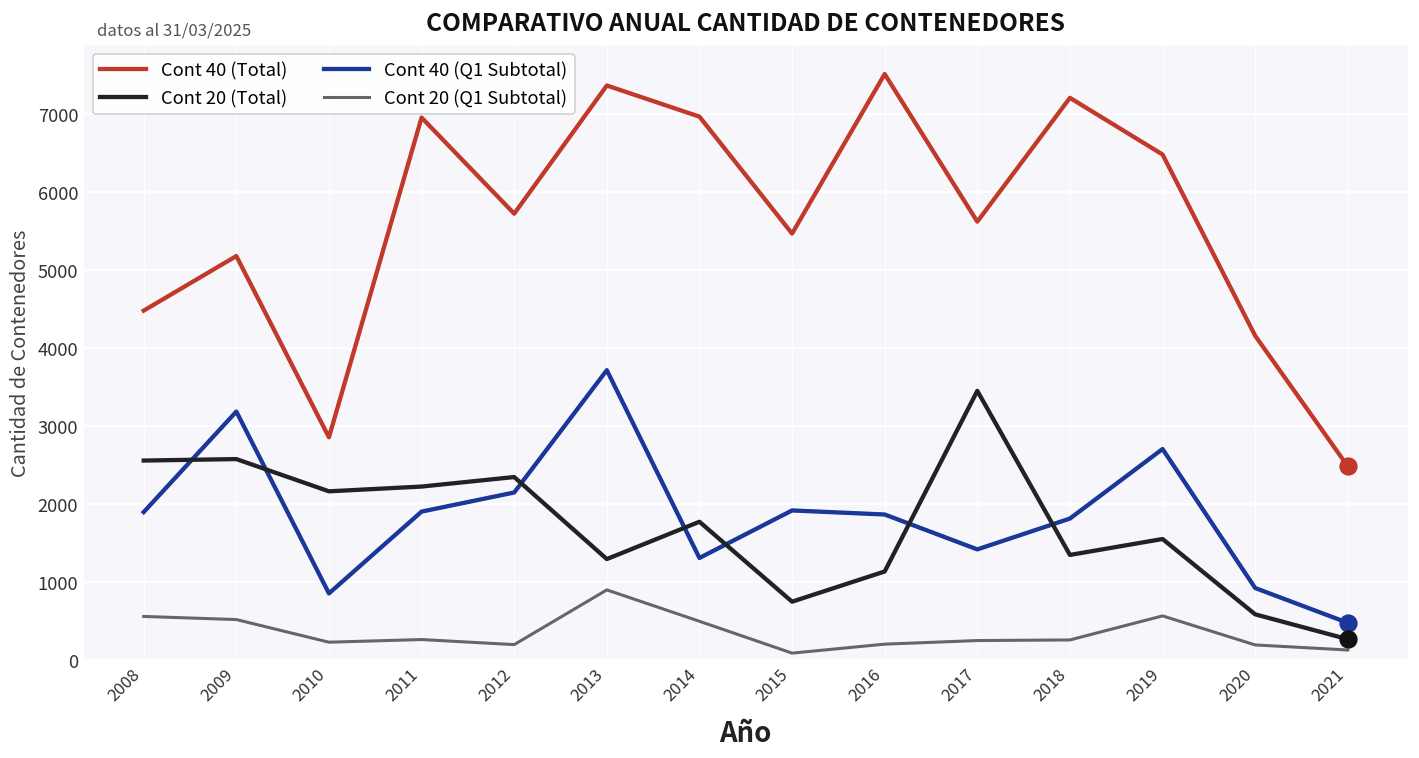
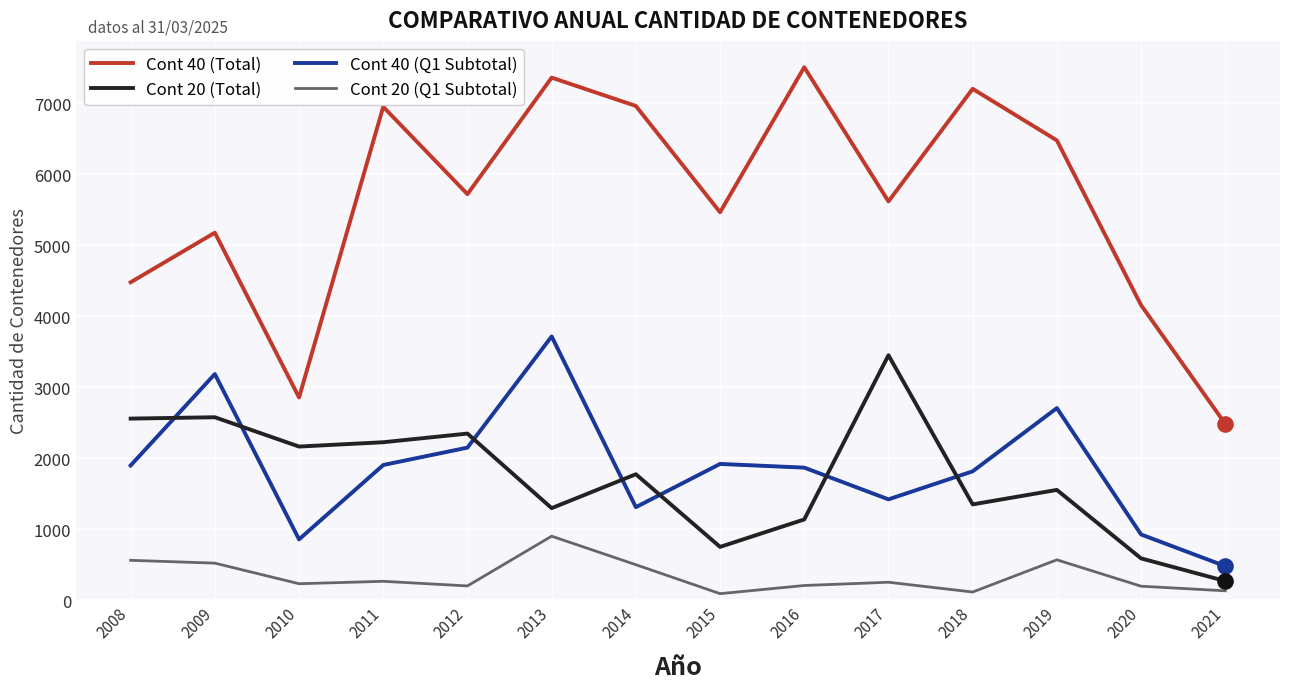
  {
    "Cont 20 (Q1 Subtotal)": {
      "2008": 600,
      "2009": 500,
      "2010": 200,
      "2011": 300,
      "2012": 200,
      "2013": 900,
      "2014": 500,
      "2015": 100,
      "2016": 200,
      "2017": 300,
-     "2018": 300,
+     "2018": 100,
      "2019": 600,
      "2020": 200,
      "2021": 100
    }
  }
